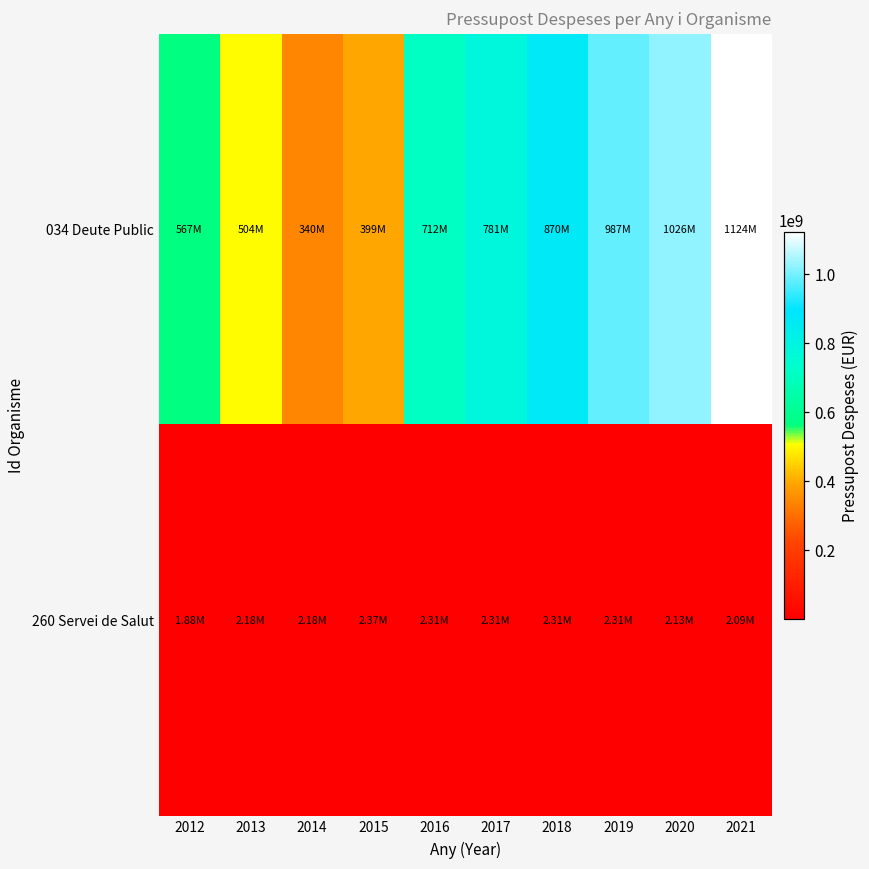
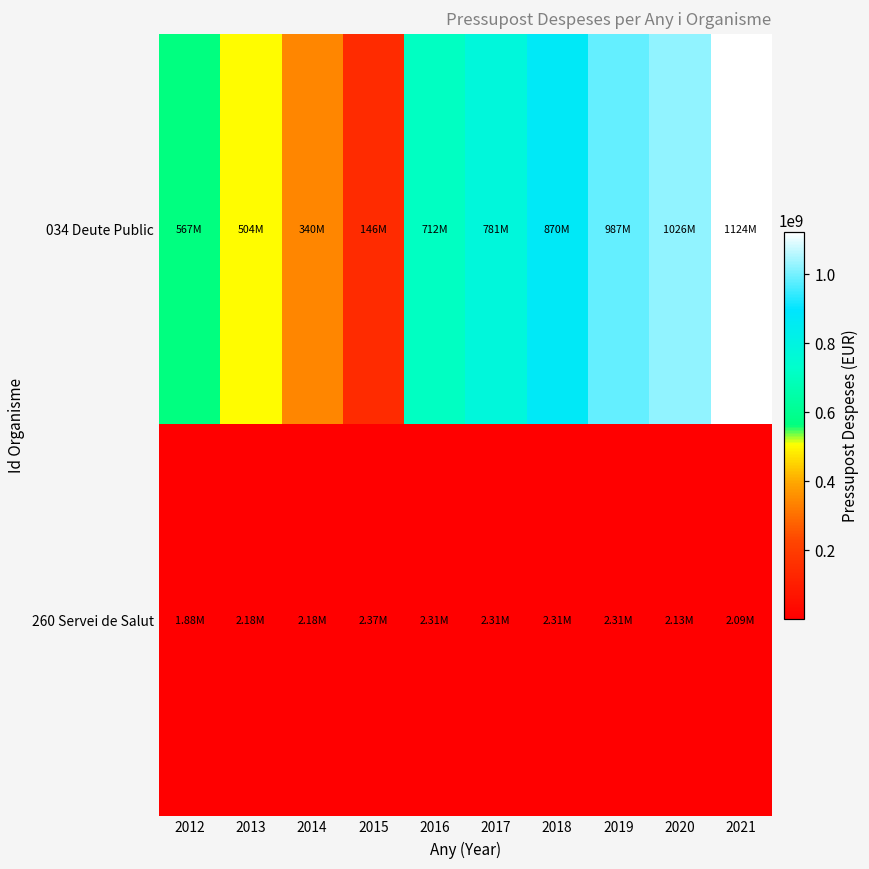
  {
    "034 Deute Public": {
      "2012": "567M",
      "2013": "504M",
      "2014": "340M",
-     "2015": "399M",
+     "2015": "146M",
      "2016": "712M",
      "2017": "781M",
      "2018": "870M",
      "2019": "987M",
      "2020": "1026M",
      "2021": "1124M"
    },
    "260 Servei de Salut": {
      "2012": "1.88M",
      "2013": "2.18M",
      "2014": "2.18M",
      "2015": "2.37M",
      "2016": "2.31M",
      "2017": "2.31M",
      "2018": "2.31M",
      "2019": "2.31M",
      "2020": "2.13M",
      "2021": "2.09M"
    }
  }
